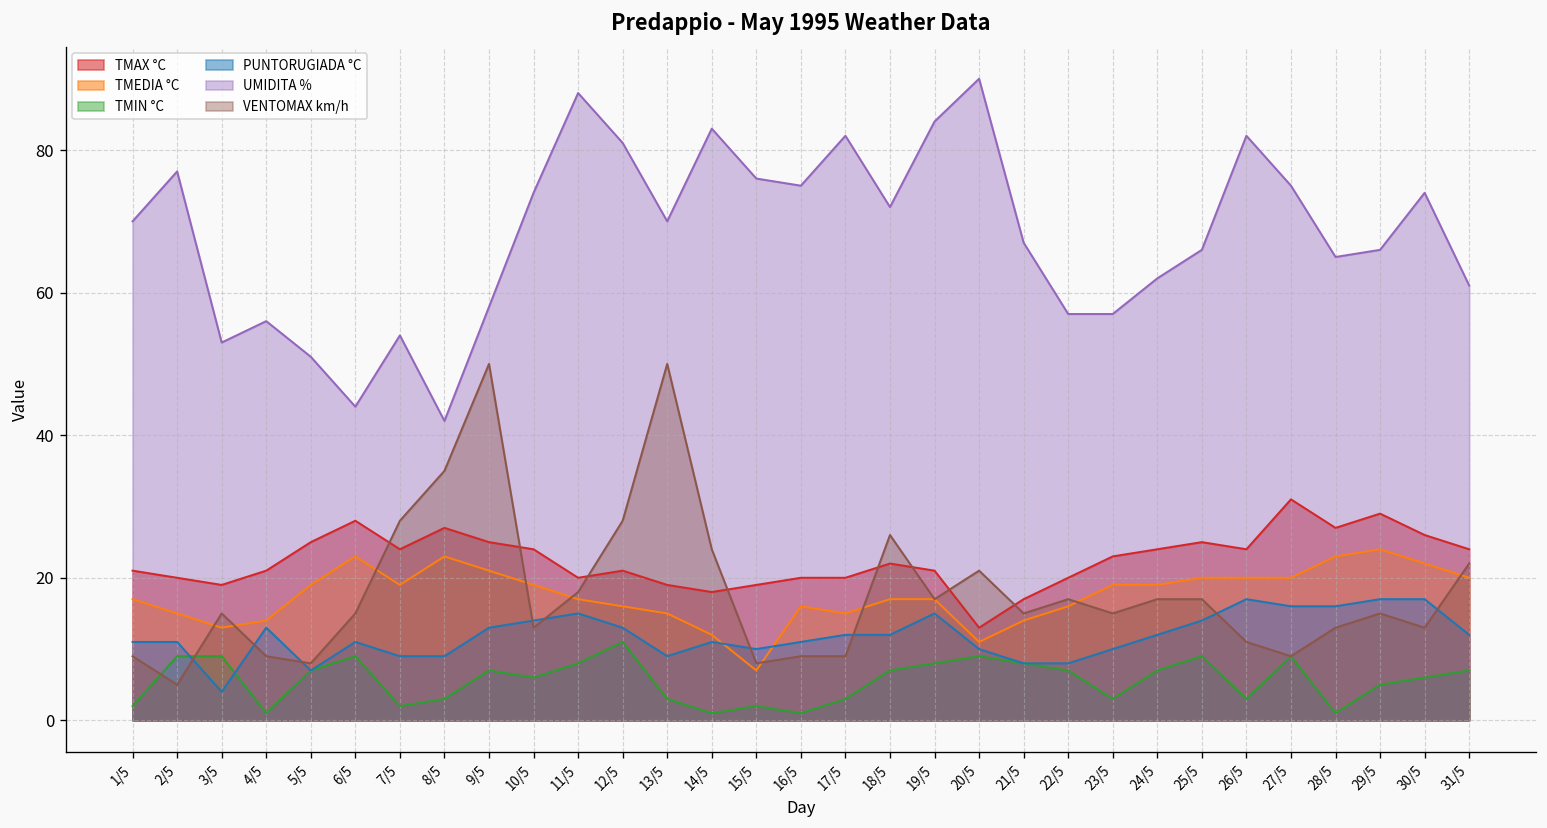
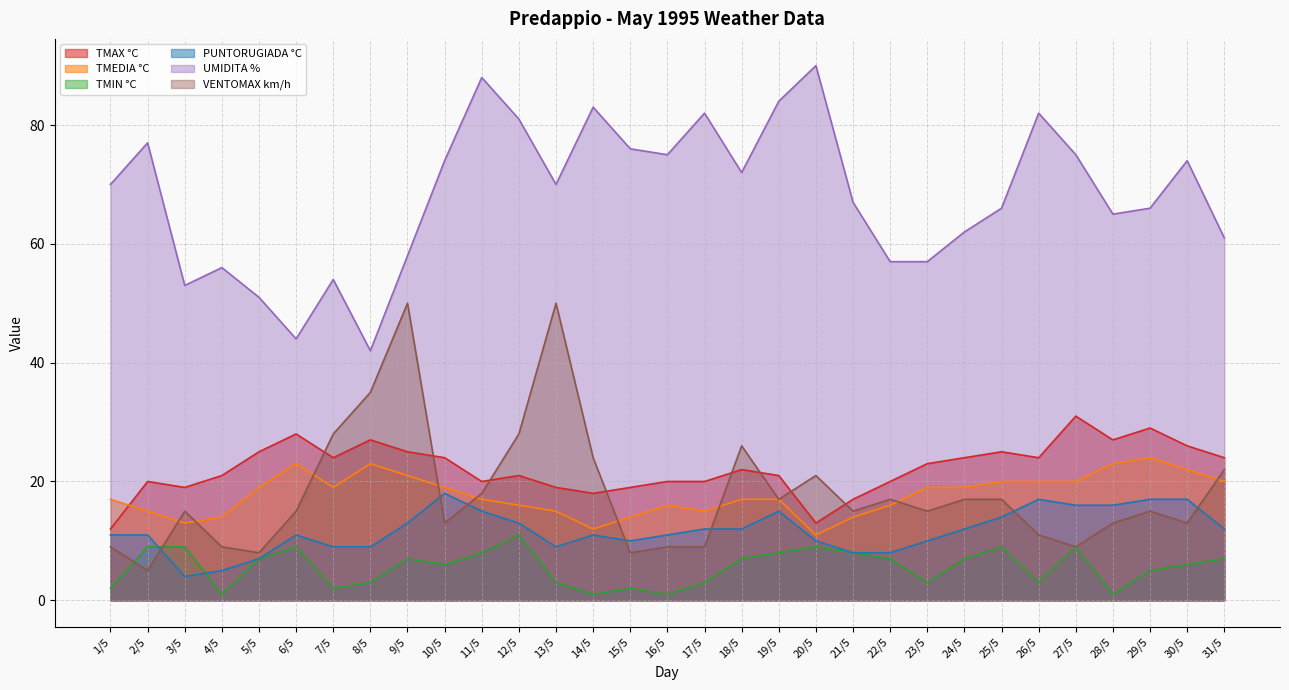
  {
    "TMAX °C": {
-     "1/5": 21,
+     "1/5": 12,
      "2/5": 20,
      "3/5": 19,
      "4/5": 21,
      "5/5": 25,
      "6/5": 28,
      "7/5": 24,
      "8/5": 27,
      "9/5": 25,
      "10/5": 24,
      "11/5": 20,
      "12/5": 21,
      "13/5": 19,
      "14/5": 18,
      "15/5": 19,
      "16/5": 20,
      "17/5": 20,
      "18/5": 22,
      "19/5": 21,
      "20/5": 13,
      "21/5": 17,
      "22/5": 20,
      "23/5": 23,
      "24/5": 24,
      "25/5": 25,
      "26/5": 24,
      "27/5": 31,
      "28/5": 27,
      "29/5": 29,
      "30/5": 26,
      "31/5": 24
    },
    "TMEDIA °C": {
      "1/5": 17,
      "2/5": 15,
      "3/5": 13,
      "4/5": 14,
      "5/5": 19,
      "6/5": 23,
      "7/5": 19,
      "8/5": 23,
      "9/5": 21,
      "10/5": 19,
      "11/5": 17,
      "12/5": 16,
      "13/5": 15,
      "14/5": 12,
-     "15/5": 7,
+     "15/5": 14,
      "16/5": 16,
      "17/5": 15,
      "18/5": 17,
      "20/5": 11,
      "21/5": 14,
      "22/5": 16,
      "23/5": 19,
      "24/5": 19,
      "25/5": 20,
      "26/5": 20,
      "27/5": 20,
      "28/5": 23,
      "29/5": 24,
      "30/5": 22,
      "31/5": 20
    },
    "TMIN °C": {
      "1/5": 2,
      "2/5": 9,
      "3/5": 9,
      "4/5": 1,
      "6/5": 9,
      "7/5": 2,
      "8/5": 3,
      "9/5": 7,
      "10/5": 6,
      "11/5": 8,
      "12/5": 11,
      "13/5": 3,
      "14/5": 1,
      "15/5": 2,
      "16/5": 1,
      "17/5": 3,
      "18/5": 7,
      "19/5": 8,
      "20/5": 9,
      "22/5": 7,
      "23/5": 3,
      "24/5": 7,
      "25/5": 9,
      "26/5": 3,
      "28/5": 1,
      "29/5": 5,
      "30/5": 6,
      "31/5": 7
    },
    "PUNTORUGIADA °C": {
      "1/5": 11,
      "2/5": 11,
      "3/5": 4,
-     "4/5": 13,
+     "4/5": 5,
      "6/5": 11,
      "7/5": 9,
      "8/5": 9,
      "9/5": 13,
-     "10/5": 14,
+     "10/5": 18,
      "11/5": 15,
      "12/5": 13,
      "13/5": 9,
      "14/5": 11,
      "15/5": 10,
      "16/5": 11,
      "17/5": 12,
      "18/5": 12,
      "19/5": 15,
      "20/5": 10,
      "22/5": 8,
      "23/5": 10,
      "24/5": 12,
      "25/5": 14,
      "26/5": 17,
      "27/5": 16,
      "28/5": 16,
      "29/5": 17,
      "30/5": 17,
      "31/5": 12
    },
    "UMIDITA %": {
      "1/5": 70,
      "2/5": 77,
      "3/5": 53,
      "4/5": 56,
      "5/5": 51,
      "6/5": 44,
      "7/5": 54,
      "8/5": 42,
      "9/5": 58,
      "10/5": 74,
      "11/5": 88,
      "12/5": 81,
      "13/5": 70,
      "14/5": 83,
      "15/5": 76,
      "16/5": 75,
      "17/5": 82,
      "18/5": 72,
      "19/5": 84,
      "20/5": 90,
      "21/5": 67,
      "22/5": 57,
      "23/5": 57,
      "24/5": 62,
      "25/5": 66,
      "26/5": 82,
      "27/5": 75,
      "28/5": 65,
      "29/5": 66,
      "30/5": 74,
      "31/5": 61
    },
    "VENTOMAX km/h": {
      "1/5": 9,
      "2/5": 5,
      "3/5": 15,
      "4/5": 9,
      "5/5": 8,
      "6/5": 15,
      "7/5": 28,
      "8/5": 35,
      "9/5": 50,
      "10/5": 13,
      "11/5": 18,
      "12/5": 28,
      "13/5": 50,
      "14/5": 24,
      "15/5": 8,
      "16/5": 9,
      "17/5": 9,
      "18/5": 26,
      "20/5": 21,
      "21/5": 15,
      "22/5": 17,
      "23/5": 15,
      "24/5": 17,
      "25/5": 17,
      "26/5": 11,
      "28/5": 13,
      "29/5": 15,
      "30/5": 13,
      "31/5": 22
    }
  }
